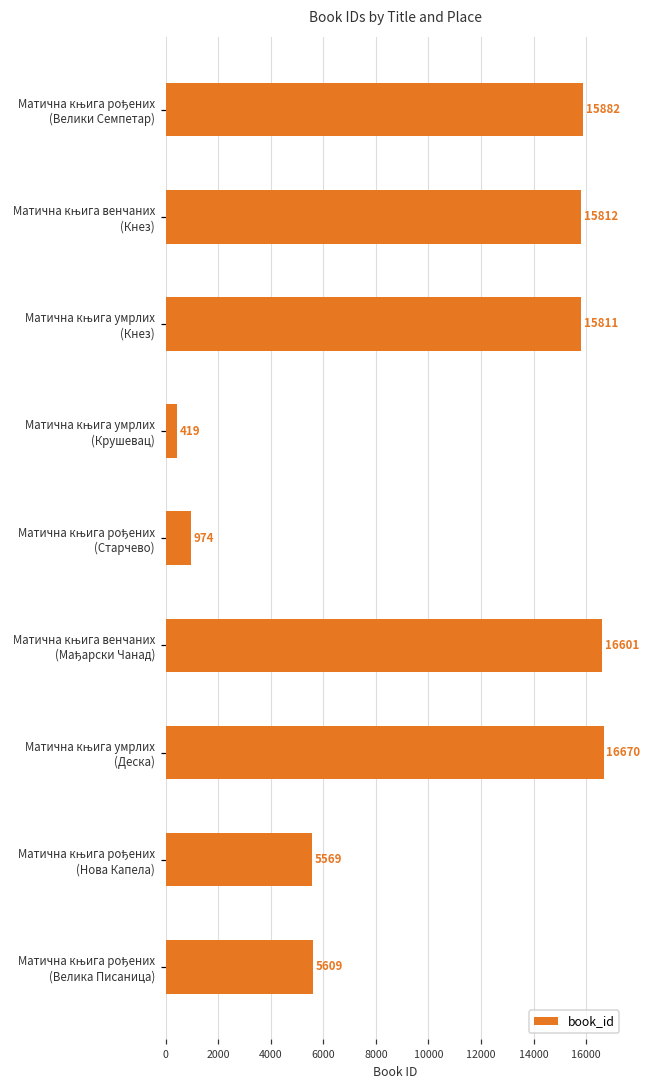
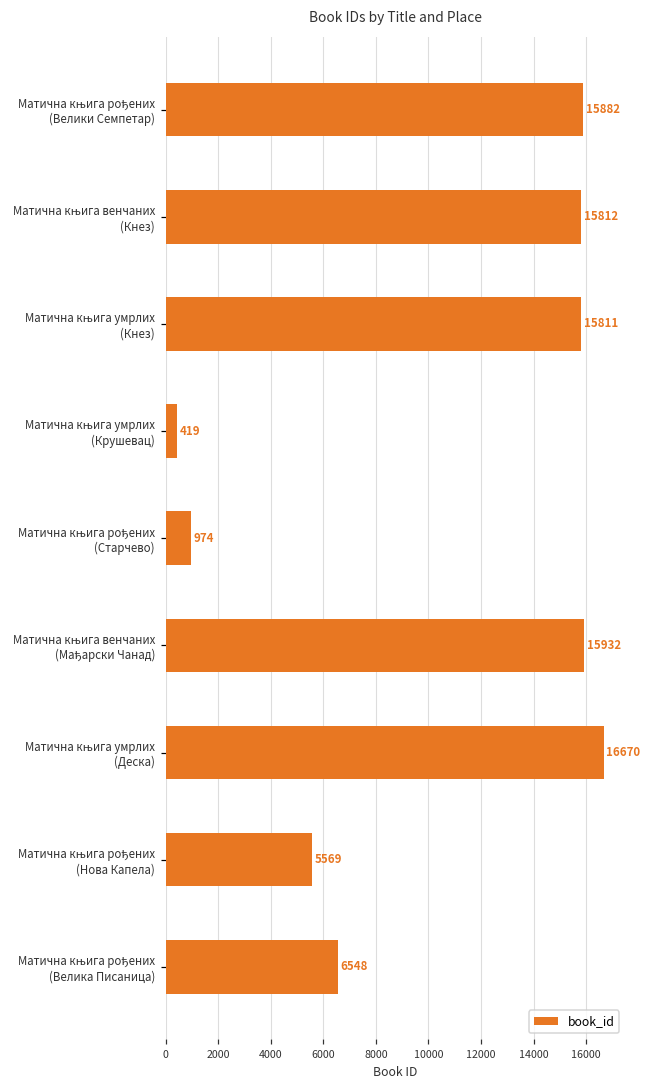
  {
    "Матична књига рођених (Велики Семпетар)": 15882,
    "Матична књига венчаних (Кнез)": 15812,
    "Матична књига умрлих (Кнез)": 15811,
    "Матична књига умрлих (Крушевац)": 419,
    "Матична књига рођених (Старчево)": 974,
-   "Матична књига венчаних (Мађарски Чанад)": 16601,
+   "Матична књига венчаних (Мађарски Чанад)": 15932,
    "Матична књига умрлих (Деска)": 16670,
    "Матична књига рођених (Нова Капела)": 5569,
-   "Матична књига рођених (Велика Писаница)": 5609
+   "Матична књига рођених (Велика Писаница)": 6548
  }
